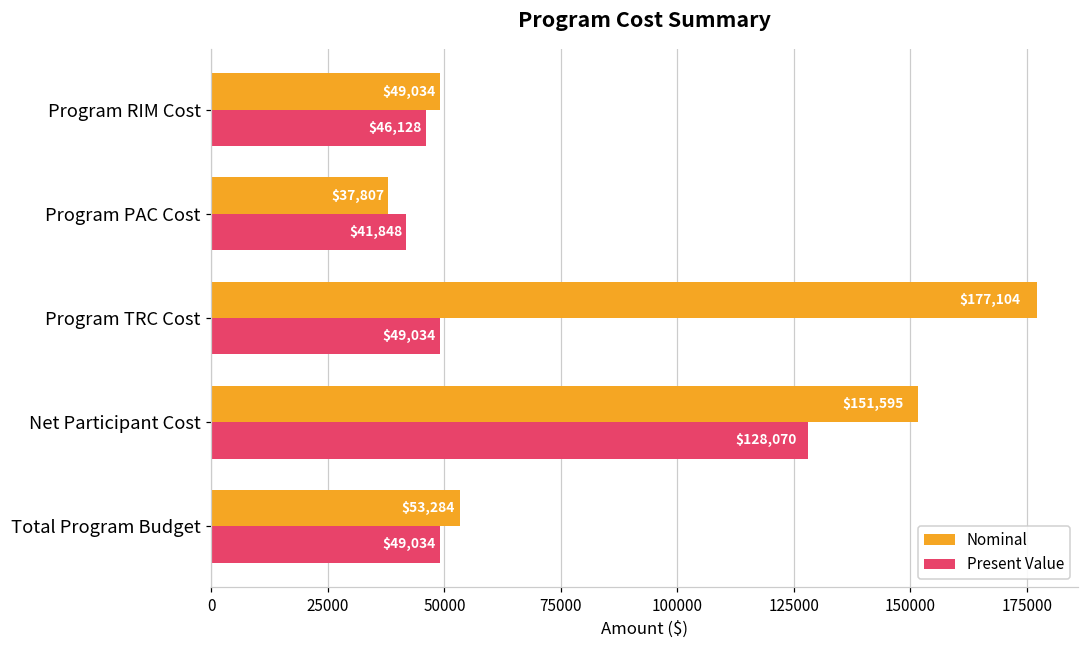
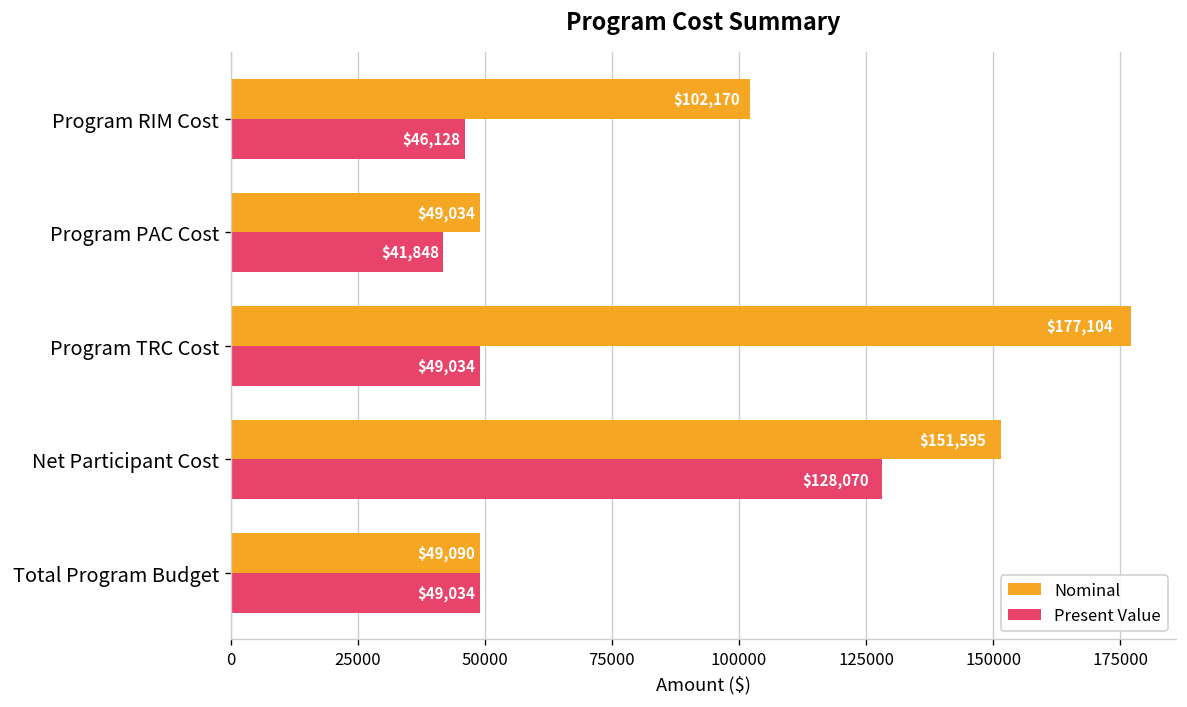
  {
    "Nominal": {
-     "Program RIM Cost": "$49,034",
-     "Program PAC Cost": "$37,807",
+     "Program RIM Cost": "$102,170",
+     "Program PAC Cost": "$49,034",
      "Program TRC Cost": "$177,104",
      "Net Participant Cost": "$151,595",
-     "Total Program Budget": "$53,284"
+     "Total Program Budget": "$49,090"
    },
    "Present Value": {
      "Program RIM Cost": "$46,128",
      "Program PAC Cost": "$41,848",
      "Program TRC Cost": "$49,034",
      "Net Participant Cost": "$128,070",
      "Total Program Budget": "$49,034"
    }
  }
